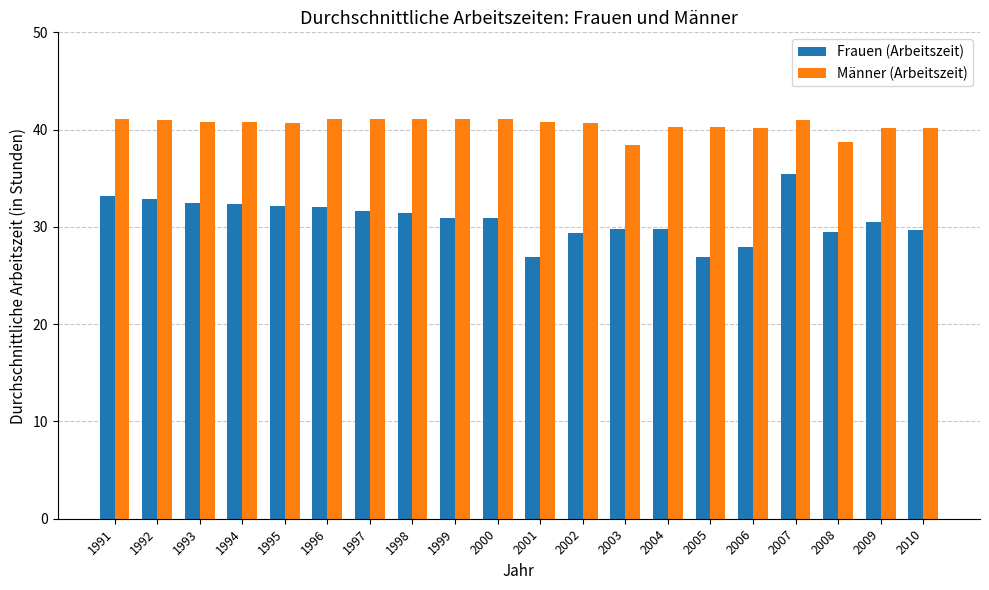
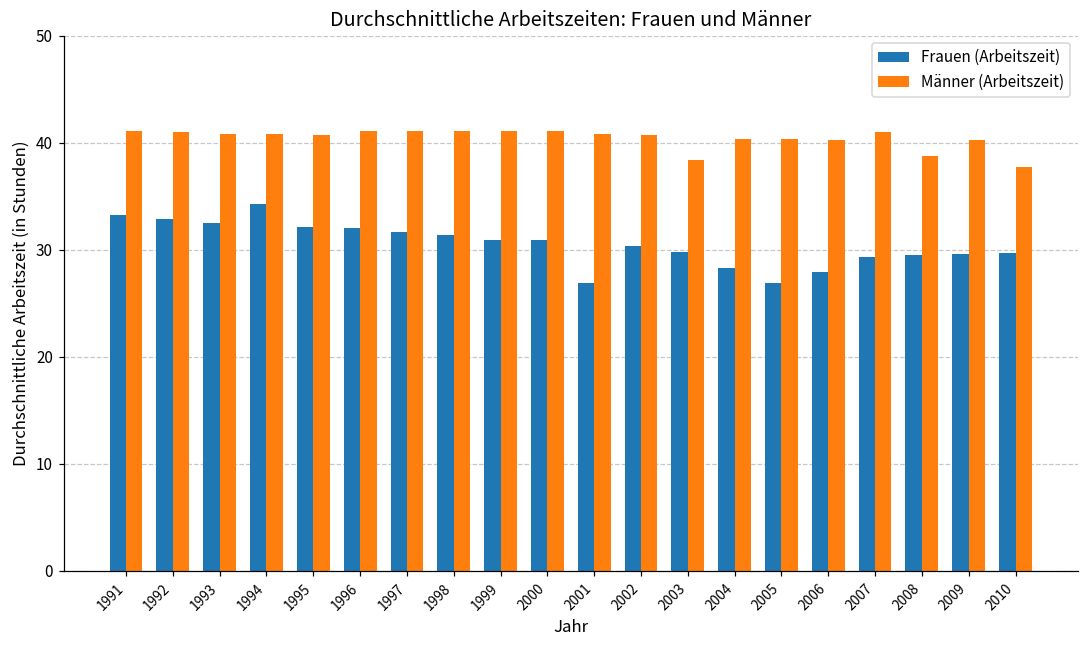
  {
    "Frauen (Arbeitszeit)": {
      "1991": 33,
      "1992": 33,
      "1993": 33,
-     "1994": 32,
+     "1994": 34,
      "1995": 32,
      "1996": 32,
      "1997": 32,
      "1998": 31,
      "1999": 31,
      "2000": 31,
      "2001": 27,
-     "2002": 29,
+     "2002": 30,
      "2003": 30,
-     "2004": 30,
+     "2004": 28,
      "2005": 27,
      "2006": 28,
-     "2007": 35,
+     "2007": 29,
      "2008": 30,
-     "2009": 31,
+     "2009": 30,
      "2010": 30
    },
    "Männer (Arbeitszeit)": {
      "1991": 41,
      "1992": 41,
      "1993": 41,
      "1994": 41,
      "1995": 41,
      "1996": 41,
      "1997": 41,
      "1998": 41,
      "1999": 41,
      "2000": 41,
      "2001": 41,
      "2002": 41,
      "2003": 38,
      "2004": 40,
      "2005": 40,
      "2006": 40,
      "2007": 41,
      "2008": 39,
      "2009": 40,
-     "2010": 40
+     "2010": 38
    }
  }
